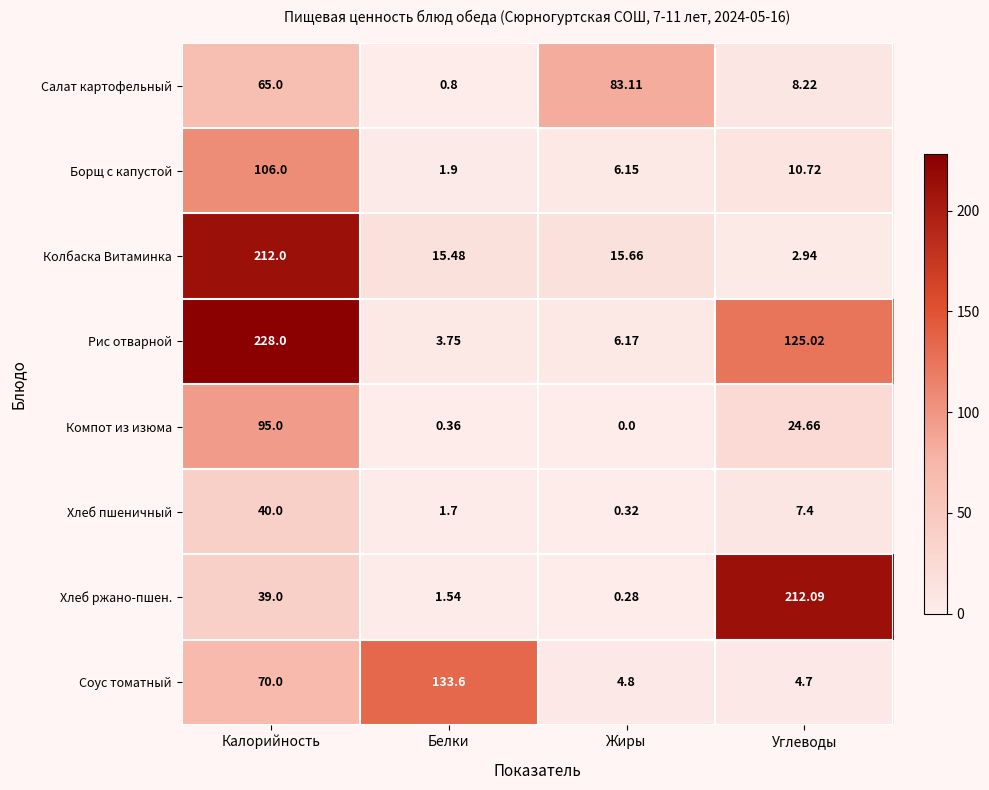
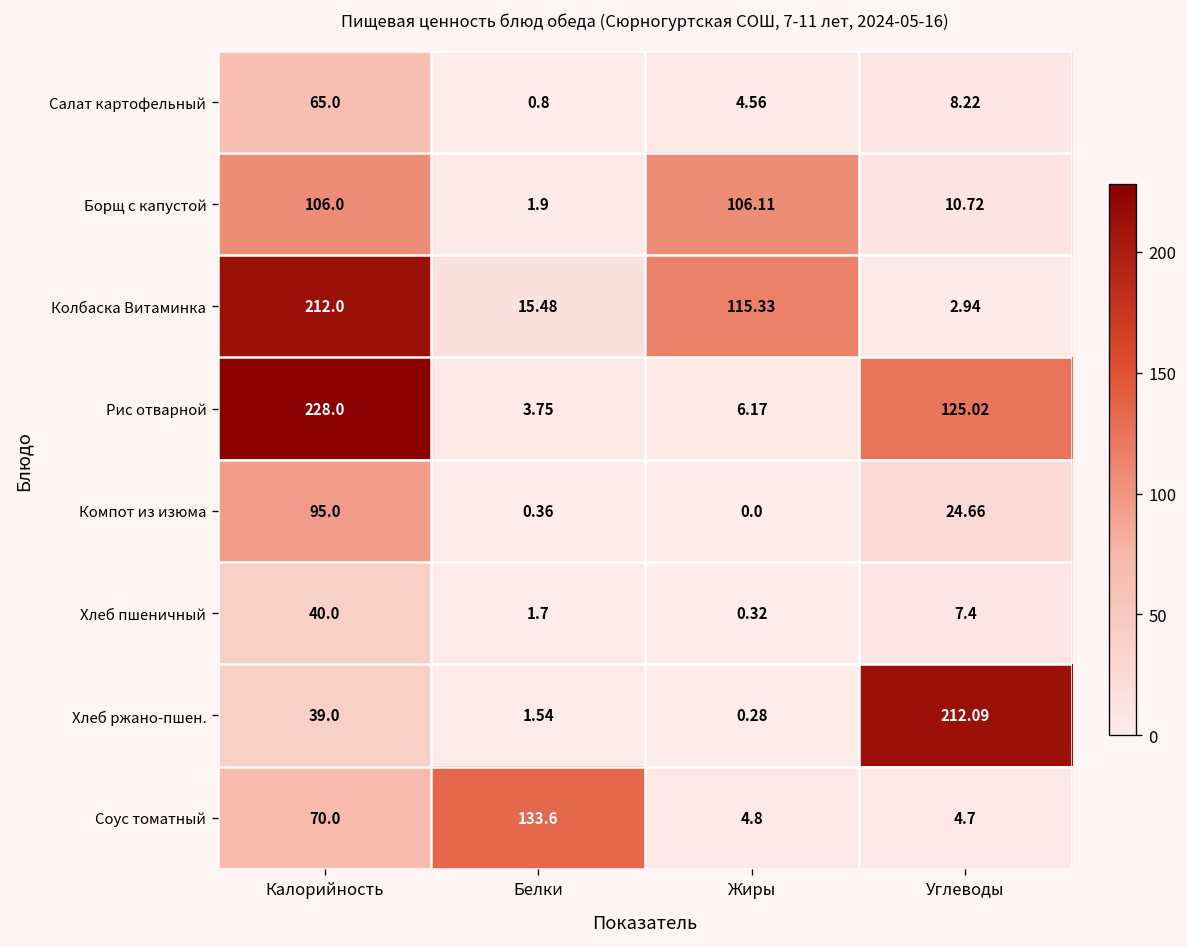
  {
    "Салат картофельный": {
      "Калорийность": 65.0,
      "Белки": 0.8,
-     "Жиры": 83.11,
+     "Жиры": 4.56,
      "Углеводы": 8.22
    },
    "Борщ с капустой": {
      "Калорийность": 106.0,
      "Белки": 1.9,
-     "Жиры": 6.15,
+     "Жиры": 106.11,
      "Углеводы": 10.72
    },
    "Колбаска Витаминка": {
      "Калорийность": 212.0,
      "Белки": 15.48,
-     "Жиры": 15.66,
+     "Жиры": 115.33,
      "Углеводы": 2.94
    },
    "Рис отварной": {
      "Калорийность": 228.0,
      "Белки": 3.75,
      "Жиры": 6.17,
      "Углеводы": 125.02
    },
    "Компот из изюма": {
      "Калорийность": 95.0,
      "Белки": 0.36,
      "Жиры": 0.0,
      "Углеводы": 24.66
    },
    "Хлеб пшеничный": {
      "Калорийность": 40.0,
      "Белки": 1.7,
      "Жиры": 0.32,
      "Углеводы": 7.4
    },
    "Хлеб ржано-пшен.": {
      "Калорийность": 39.0,
      "Белки": 1.54,
      "Жиры": 0.28,
      "Углеводы": 212.09
    },
    "Соус томатный": {
      "Калорийность": 70.0,
      "Белки": 133.6,
      "Жиры": 4.8,
      "Углеводы": 4.7
    }
  }
